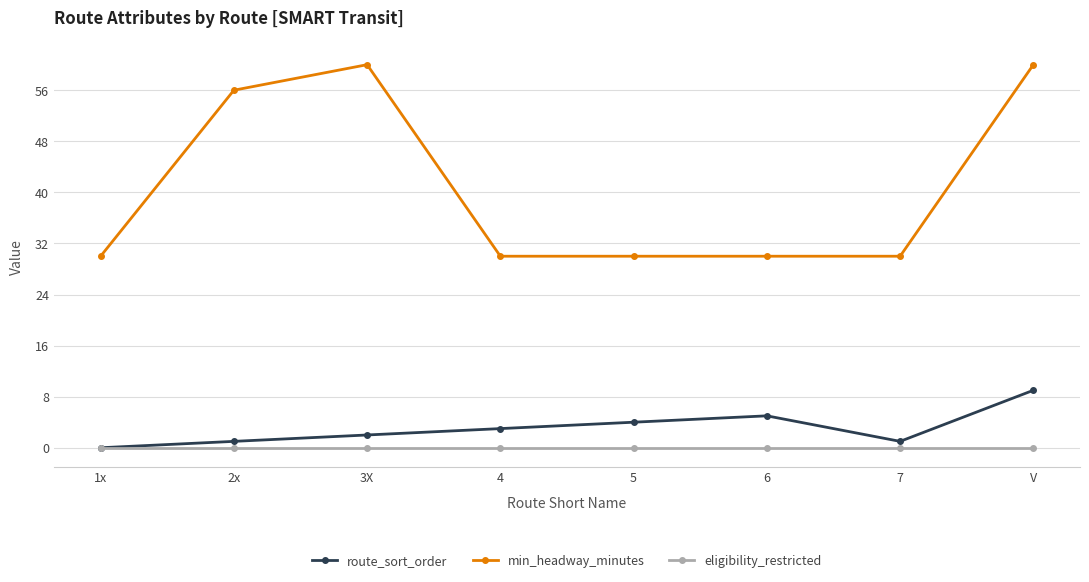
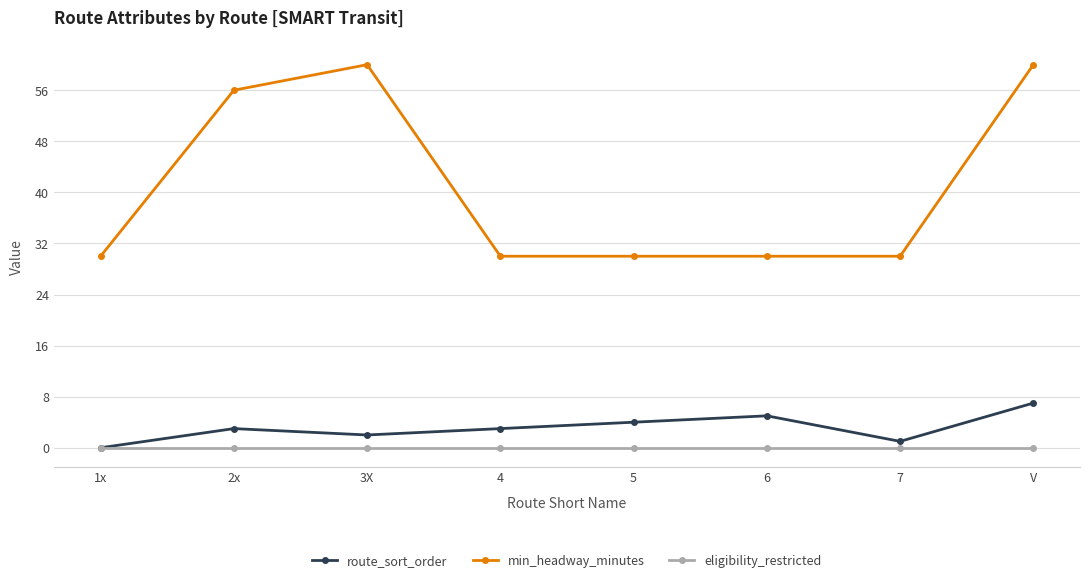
  {
    "route_sort_order": {
-     "2x": 1,
+     "2x": 3,
      "3X": 2,
      "4": 3,
      "5": 4,
      "6": 5,
      "7": 1,
-     "V": 9
+     "V": 7
    },
    "min_headway_minutes": {
      "1x": 30,
      "2x": 56,
      "3X": 60,
      "4": 30,
      "5": 30,
      "6": 30,
      "7": 30,
      "V": 60
    },
    "eligibility_restricted": {
      "2x": 0,
      "3X": 0,
      "4": 0,
      "5": 0,
      "6": 0,
      "7": 0,
      "V": 0
    }
  }
